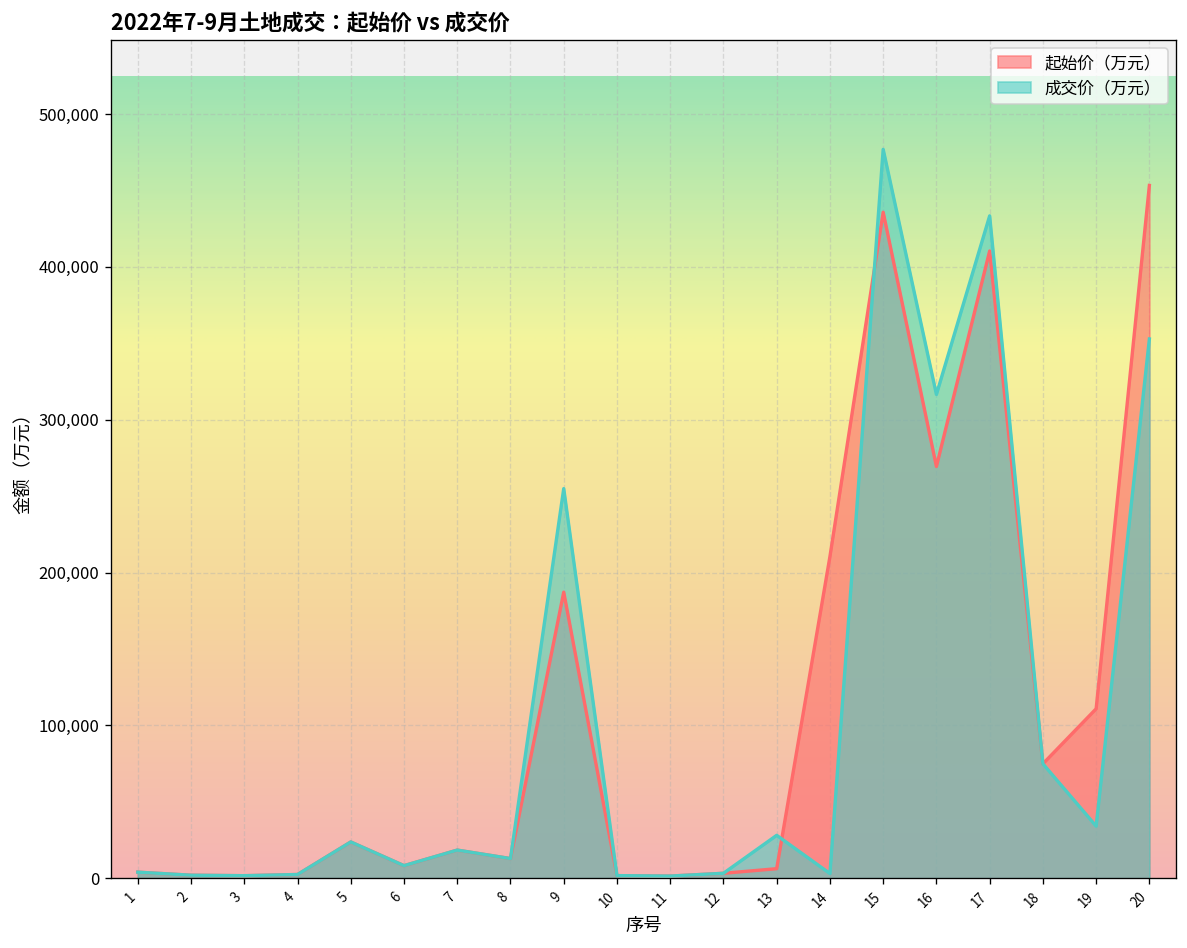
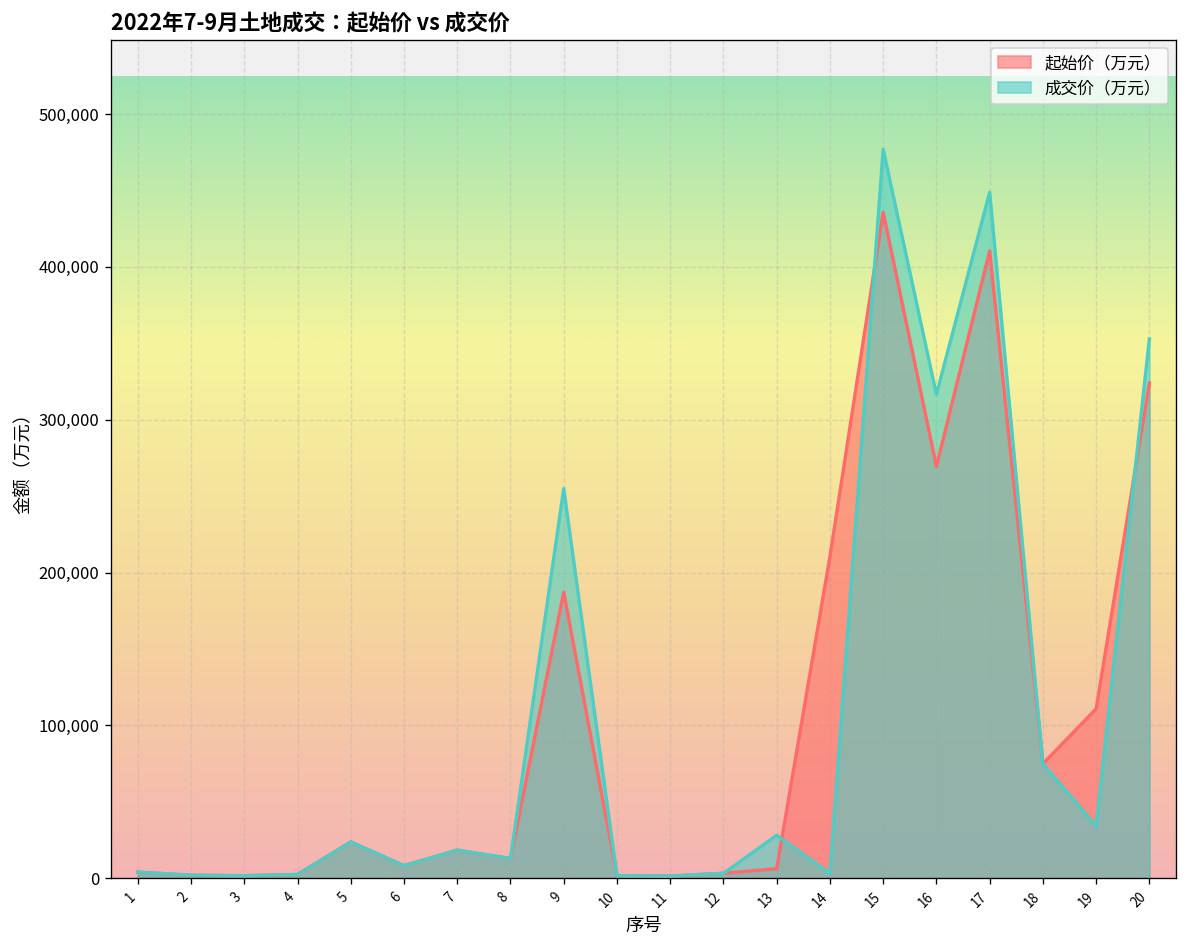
  {
    "起始价（万元）": {
      "9": "187,000",
      "13": "6,000",
      "14": "211,000",
      "15": "436,000",
      "16": "269,000",
      "17": "410,000",
      "19": "111,000",
-     "20": "453,000"
+     "20": "324,000"
    },
    "成交价（万元）": {
      "9": "255,000",
      "13": "28,000",
      "14": "3,000",
      "15": "477,000",
      "16": "317,000",
-     "17": "433,000",
+     "17": "449,000",
      "19": "34,000",
      "20": "353,000"
    }
  }
